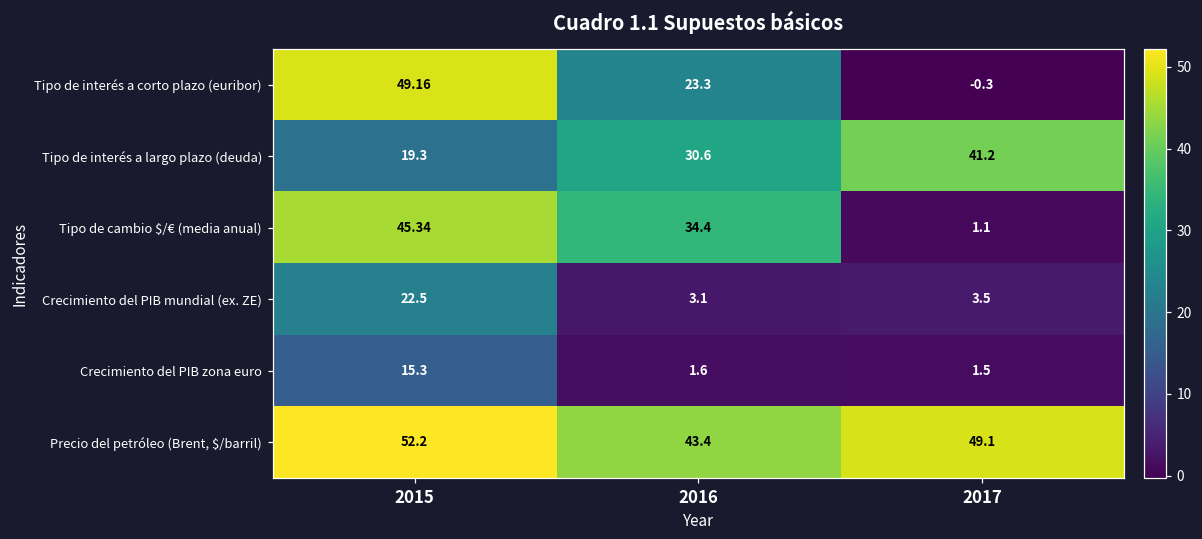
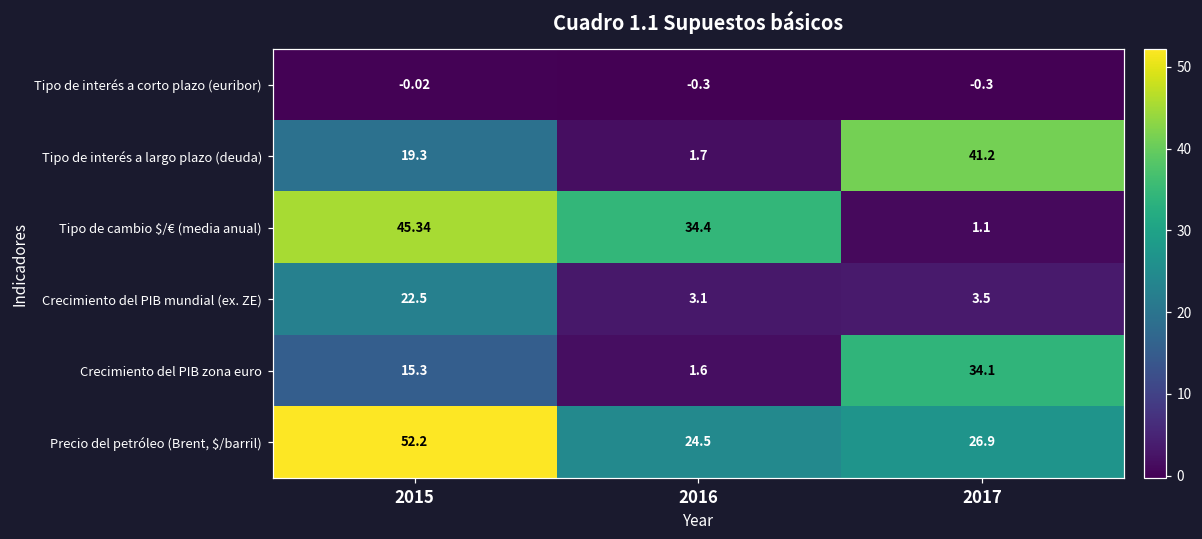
  {
    "Tipo de interés a corto plazo (euribor)": {
-     "2015": 49.16,
-     "2016": 23.3,
+     "2015": -0.02,
+     "2016": -0.3,
      "2017": -0.3
    },
    "Tipo de interés a largo plazo (deuda)": {
      "2015": 19.3,
-     "2016": 30.6,
+     "2016": 1.7,
      "2017": 41.2
    },
    "Tipo de cambio $/€ (media anual)": {
      "2015": 45.34,
      "2016": 34.4,
      "2017": 1.1
    },
    "Crecimiento del PIB mundial (ex. ZE)": {
      "2015": 22.5,
      "2016": 3.1,
      "2017": 3.5
    },
    "Crecimiento del PIB zona euro": {
      "2015": 15.3,
      "2016": 1.6,
-     "2017": 1.5
+     "2017": 34.1
    },
    "Precio del petróleo (Brent, $/barril)": {
      "2015": 52.2,
-     "2016": 43.4,
-     "2017": 49.1
+     "2016": 24.5,
+     "2017": 26.9
    }
  }
